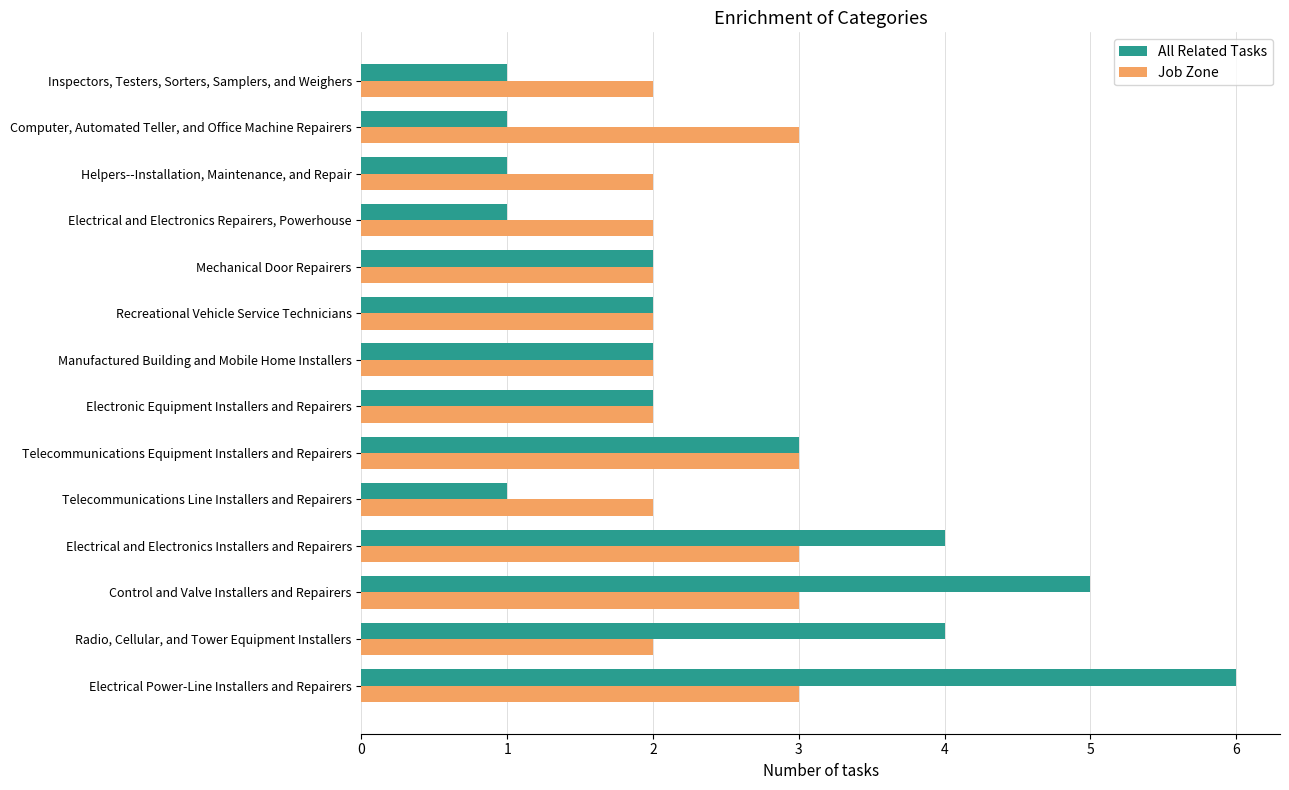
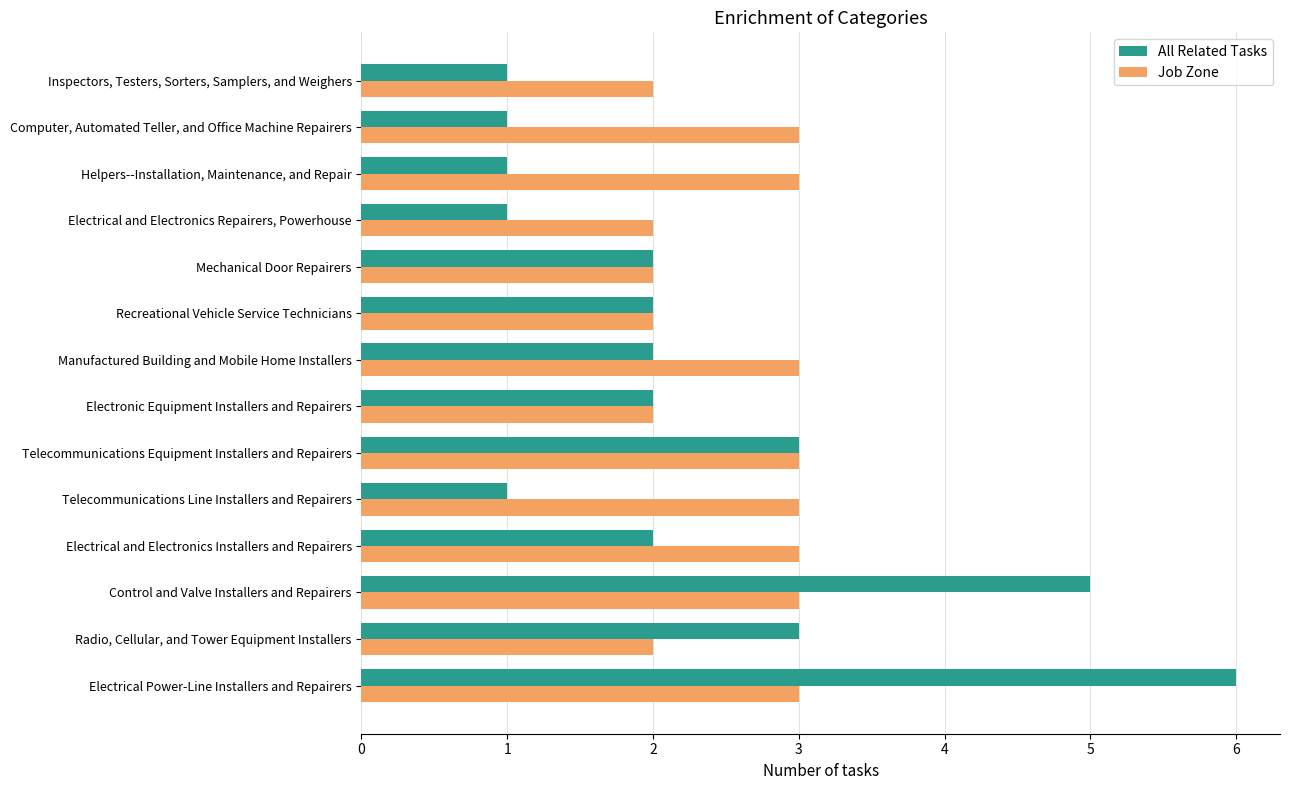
  {
    "All Related Tasks": {
      "Inspectors, Testers, Sorters, Samplers, and Weighers": 1,
      "Computer, Automated Teller, and Office Machine Repairers": 1,
      "Helpers--Installation, Maintenance, and Repair": 1,
      "Electrical and Electronics Repairers, Powerhouse": 1,
      "Mechanical Door Repairers": 2,
      "Recreational Vehicle Service Technicians": 2,
      "Manufactured Building and Mobile Home Installers": 2,
      "Electronic Equipment Installers and Repairers": 2,
      "Telecommunications Equipment Installers and Repairers": 3,
      "Telecommunications Line Installers and Repairers": 1,
-     "Electrical and Electronics Installers and Repairers": 4,
+     "Electrical and Electronics Installers and Repairers": 2,
      "Control and Valve Installers and Repairers": 5,
-     "Radio, Cellular, and Tower Equipment Installers": 4,
+     "Radio, Cellular, and Tower Equipment Installers": 3,
      "Electrical Power-Line Installers and Repairers": 6
    },
    "Job Zone": {
      "Inspectors, Testers, Sorters, Samplers, and Weighers": 2,
      "Computer, Automated Teller, and Office Machine Repairers": 3,
-     "Helpers--Installation, Maintenance, and Repair": 2,
+     "Helpers--Installation, Maintenance, and Repair": 3,
      "Electrical and Electronics Repairers, Powerhouse": 2,
      "Mechanical Door Repairers": 2,
      "Recreational Vehicle Service Technicians": 2,
-     "Manufactured Building and Mobile Home Installers": 2,
+     "Manufactured Building and Mobile Home Installers": 3,
      "Electronic Equipment Installers and Repairers": 2,
      "Telecommunications Equipment Installers and Repairers": 3,
-     "Telecommunications Line Installers and Repairers": 2,
+     "Telecommunications Line Installers and Repairers": 3,
      "Electrical and Electronics Installers and Repairers": 3,
      "Control and Valve Installers and Repairers": 3,
      "Radio, Cellular, and Tower Equipment Installers": 2,
      "Electrical Power-Line Installers and Repairers": 3
    }
  }
